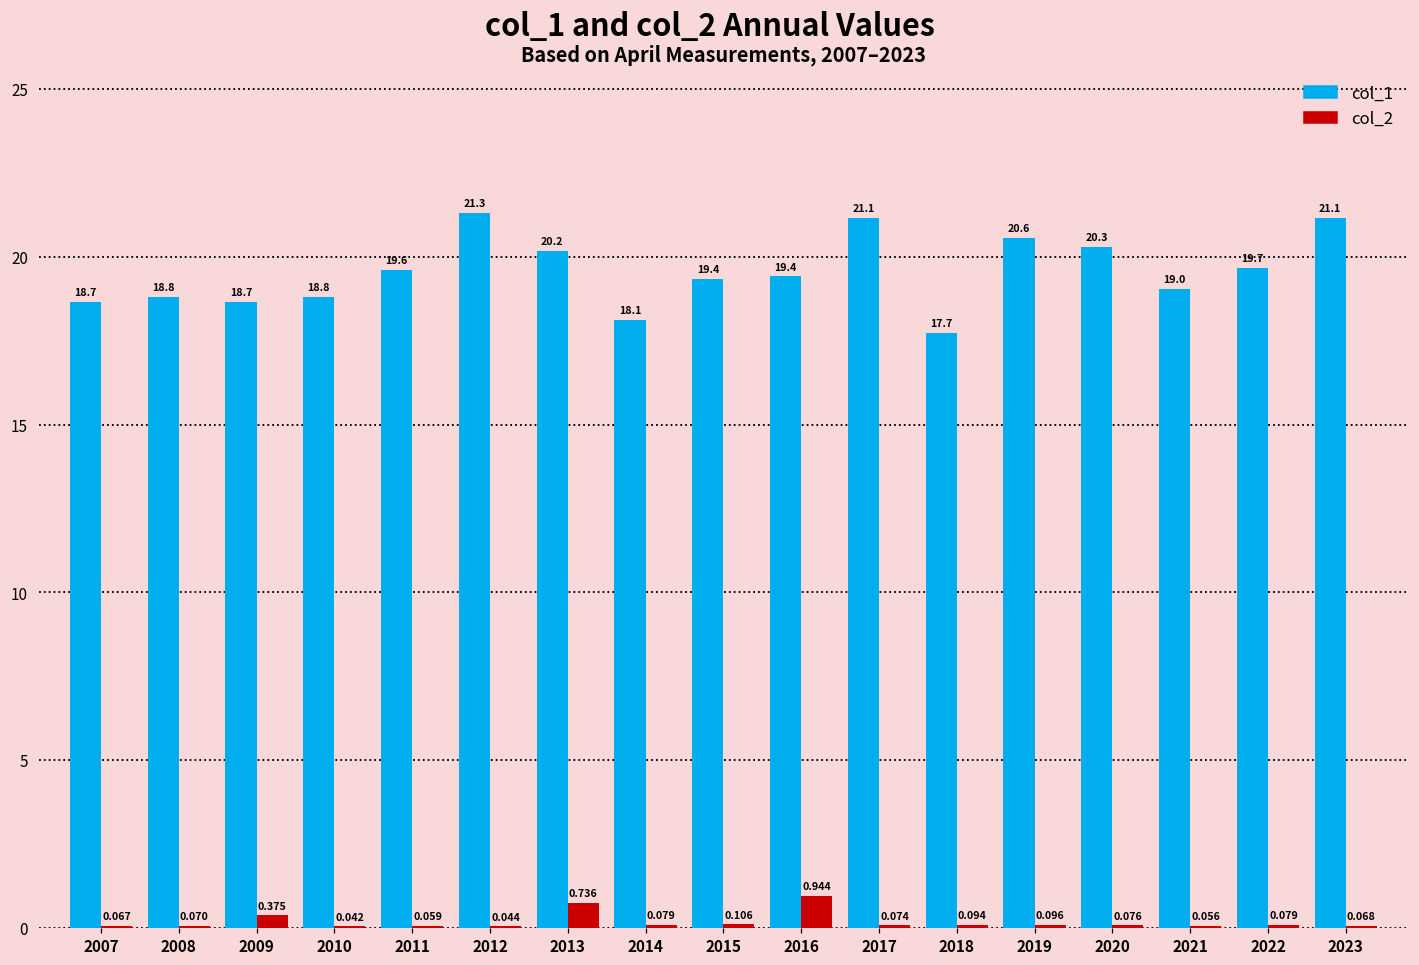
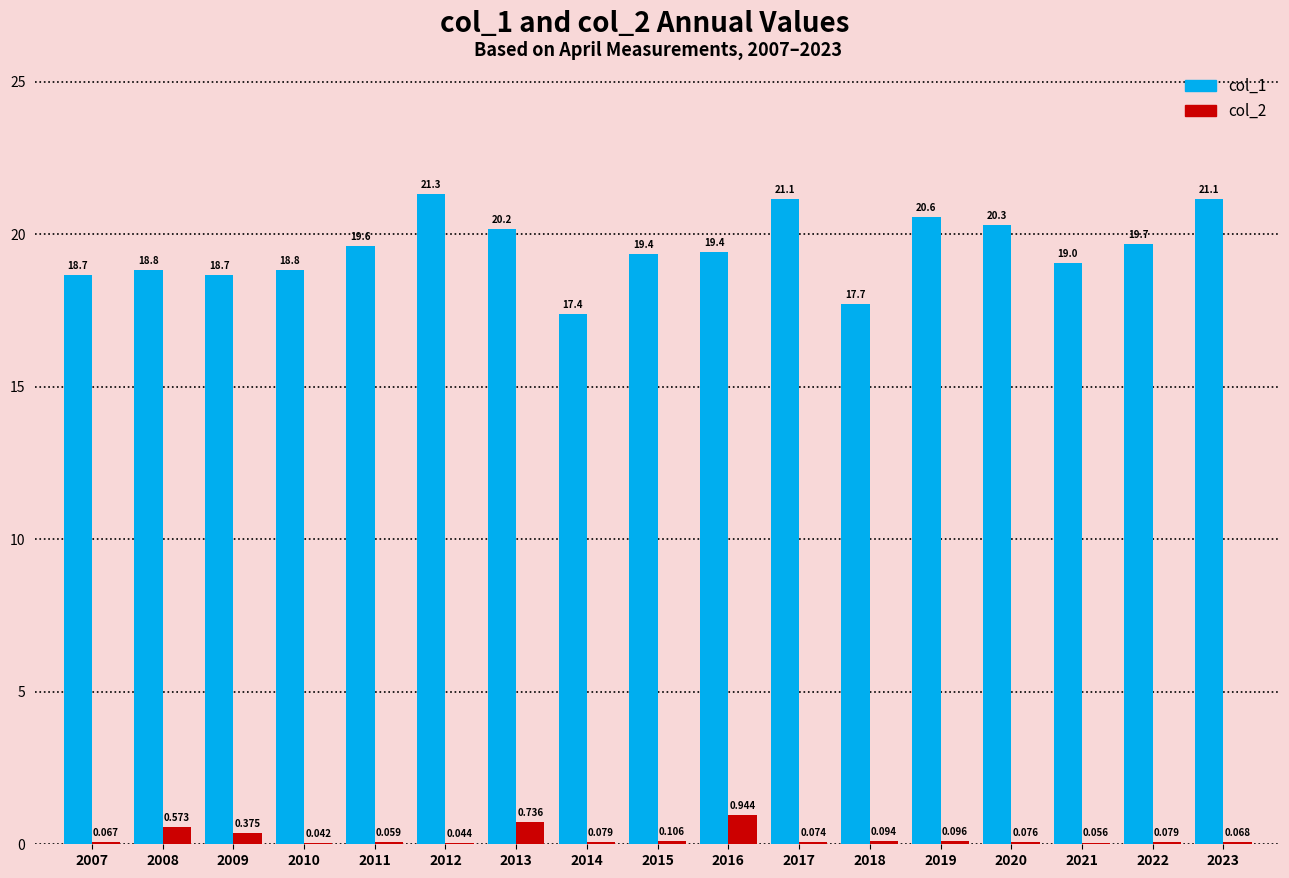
  {
    "col_1": {
      "2007": 18.7,
      "2008": 18.8,
      "2009": 18.7,
      "2010": 18.8,
      "2011": 19.6,
      "2012": 21.3,
      "2013": 20.2,
-     "2014": 18.1,
+     "2014": 17.4,
      "2015": 19.4,
      "2016": 19.4,
      "2017": 21.1,
      "2018": 17.7,
      "2019": 20.6,
      "2020": 20.3,
      "2021": 19.0,
      "2022": 19.7,
      "2023": 21.1
    },
    "col_2": {
      "2007": 0.067,
-     "2008": 0.070,
+     "2008": 0.573,
      "2009": 0.375,
      "2010": 0.042,
      "2011": 0.059,
      "2012": 0.044,
      "2013": 0.736,
      "2014": 0.079,
      "2015": 0.106,
      "2016": 0.944,
      "2017": 0.074,
      "2018": 0.094,
      "2019": 0.096,
      "2020": 0.076,
      "2021": 0.056,
      "2022": 0.079,
      "2023": 0.068
    }
  }
